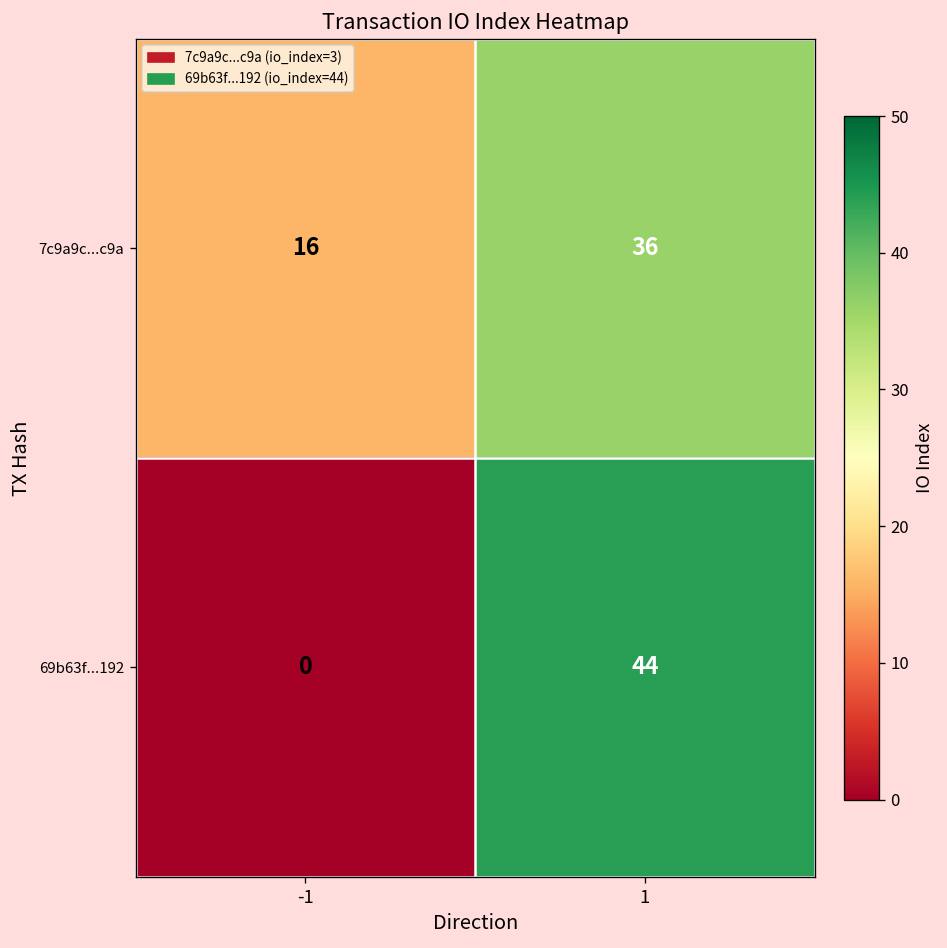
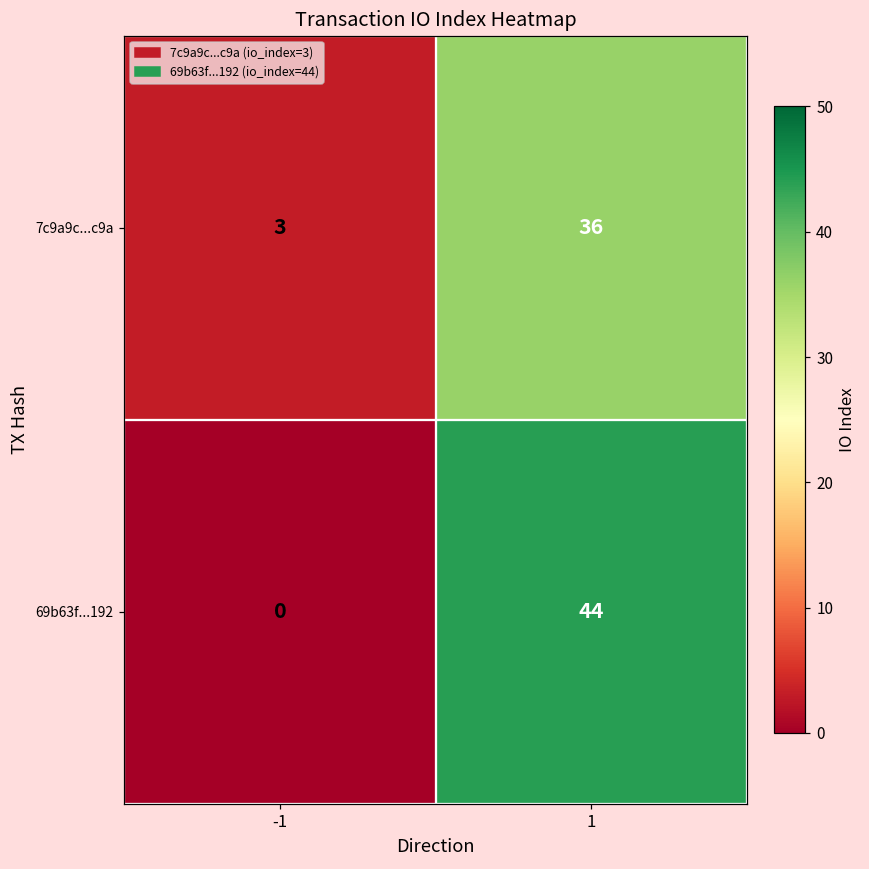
  {
    "7c9a9c...c9a": {
-     "-1": 16,
+     "-1": 3,
      "1": 36
    },
    "69b63f...192": {
      "-1": 0,
      "1": 44
    }
  }
